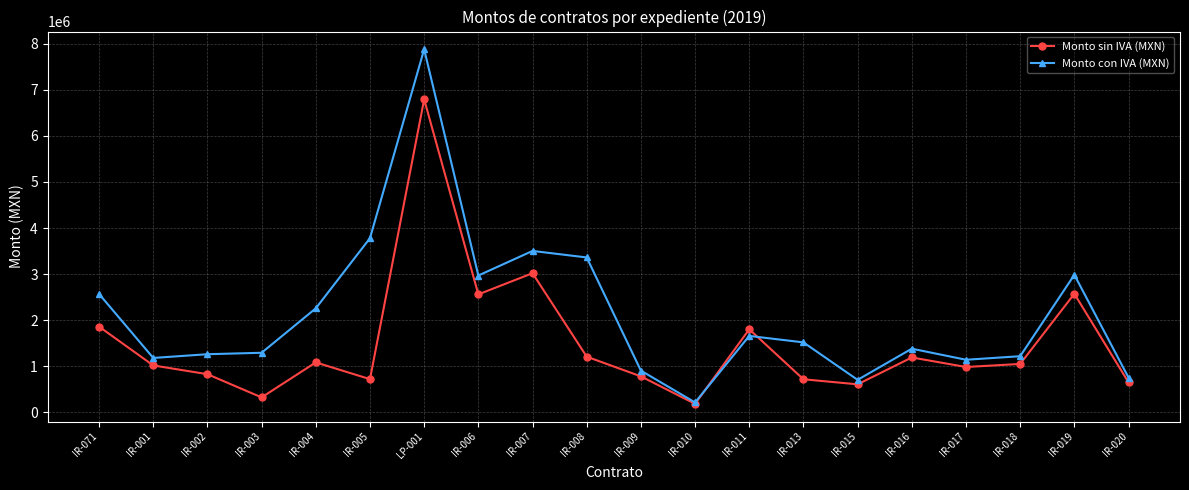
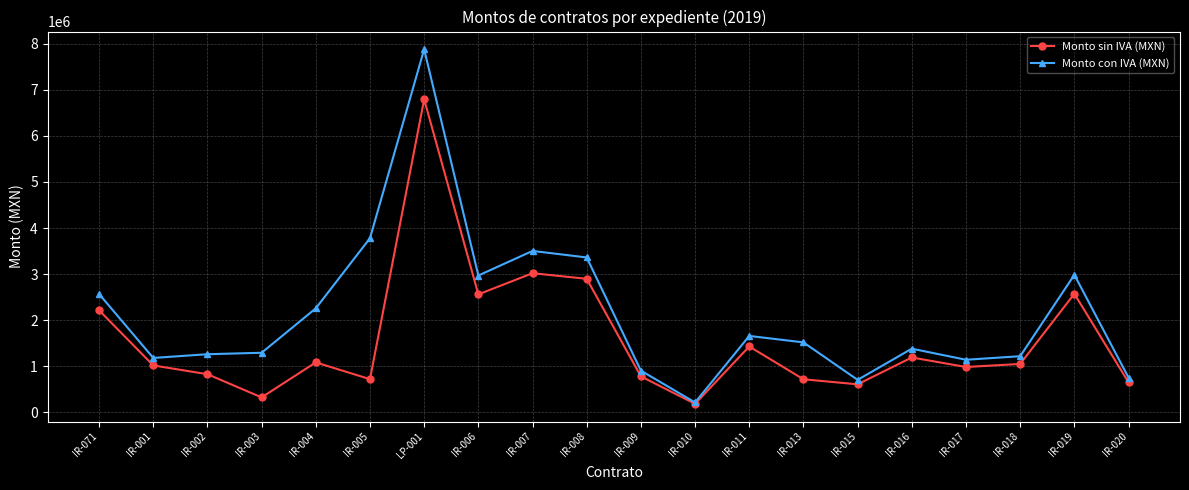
  {
    "Monto sin IVA (MXN)": {
-     "IR-071": 1900000,
+     "IR-071": 2200000,
      "IR-001": 1000000,
      "IR-002": 800000,
      "IR-003": 300000,
      "IR-004": 1100000,
      "IR-005": 700000,
      "LP-001": 6800000,
      "IR-006": 2600000,
      "IR-007": 3000000,
-     "IR-008": 1200000,
+     "IR-008": 2900000,
      "IR-009": 800000,
-     "IR-011": 1800000,
+     "IR-011": 1400000,
      "IR-013": 700000,
      "IR-015": 600000,
      "IR-016": 1200000,
      "IR-017": 1000000,
      "IR-018": 1000000,
      "IR-019": 2600000,
      "IR-020": 600000
    },
    "Monto con IVA (MXN)": {
      "IR-071": 2600000,
      "IR-001": 1200000,
      "IR-002": 1300000,
      "IR-003": 1300000,
      "IR-004": 2300000,
      "IR-005": 3800000,
      "LP-001": 7900000,
      "IR-006": 3000000,
      "IR-007": 3500000,
      "IR-008": 3400000,
      "IR-009": 900000,
      "IR-011": 1700000,
      "IR-013": 1500000,
      "IR-015": 700000,
      "IR-016": 1400000,
      "IR-017": 1100000,
      "IR-018": 1200000,
      "IR-019": 3000000,
      "IR-020": 800000
    }
  }
